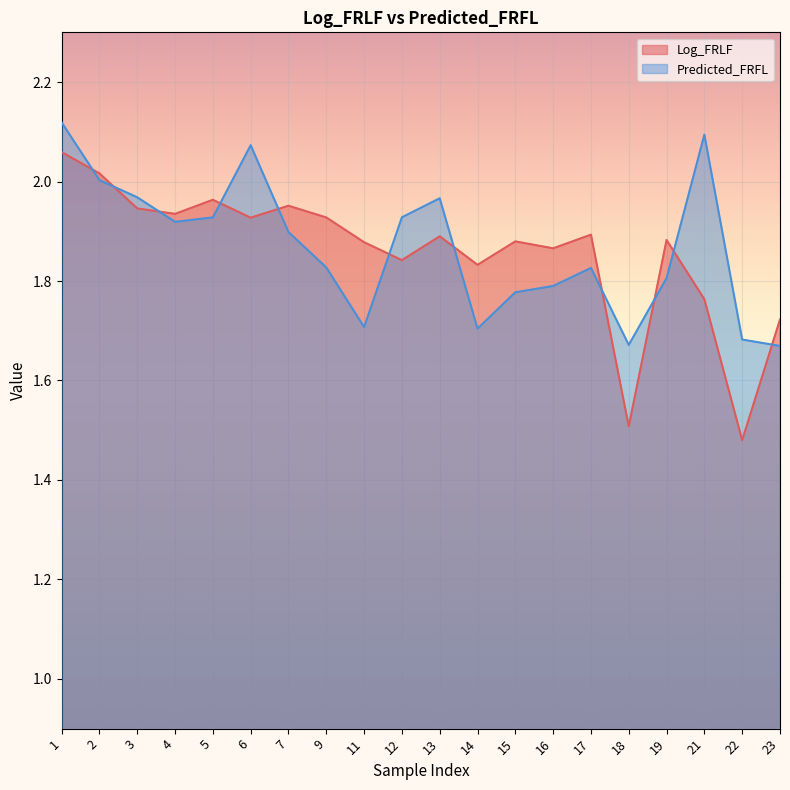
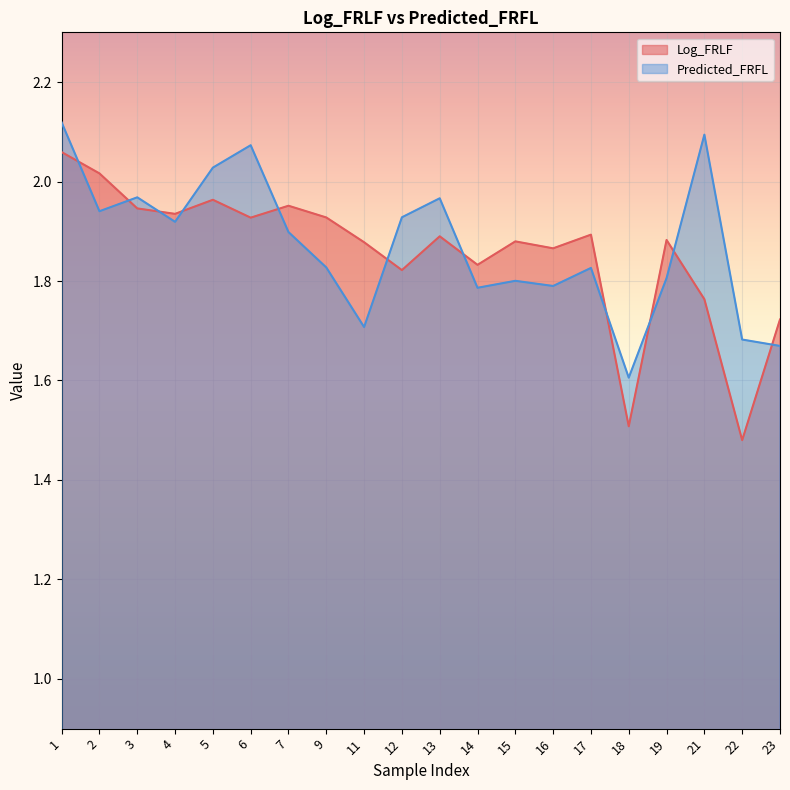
  {
    "Log_FRLF": {
      "1": 2.06,
      "2": 2.02,
      "3": 1.95,
      "4": 1.94,
      "5": 1.96,
      "6": 1.93,
      "7": 1.95,
      "9": 1.93,
      "11": 1.88,
-     "12": 1.84,
+     "12": 1.82,
      "13": 1.89,
      "14": 1.83,
      "15": 1.88,
      "16": 1.87,
      "17": 1.89,
      "18": 1.51,
      "19": 1.88,
      "21": 1.76,
      "22": 1.48,
      "23": 1.72
    },
    "Predicted_FRFL": {
      "1": 2.12,
-     "2": 2.00,
+     "2": 1.94,
      "3": 1.97,
      "4": 1.92,
-     "5": 1.93,
+     "5": 2.03,
      "6": 2.07,
      "7": 1.90,
      "9": 1.83,
      "11": 1.71,
      "12": 1.93,
      "13": 1.97,
-     "14": 1.70,
-     "15": 1.78,
+     "14": 1.79,
+     "15": 1.80,
      "16": 1.79,
      "17": 1.83,
-     "18": 1.67,
+     "18": 1.61,
      "19": 1.81,
      "21": 2.09,
      "22": 1.68,
      "23": 1.67
    }
  }
